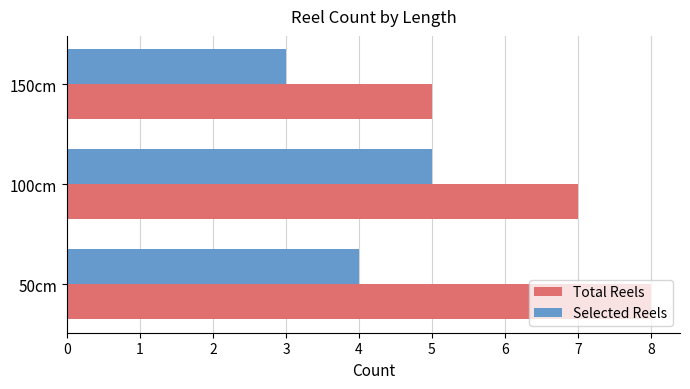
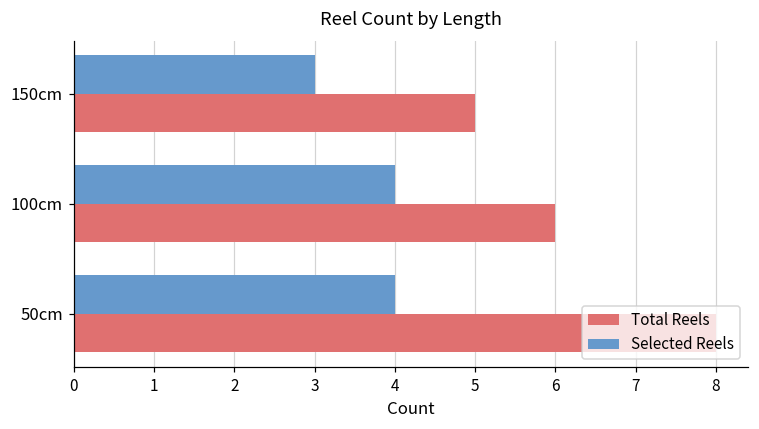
  {
    "Total Reels": {
      "150cm": 5,
-     "100cm": 7
+     "100cm": 6
    },
    "Selected Reels": {
      "150cm": 3,
-     "100cm": 5,
+     "100cm": 4,
      "50cm": 4
    }
  }
